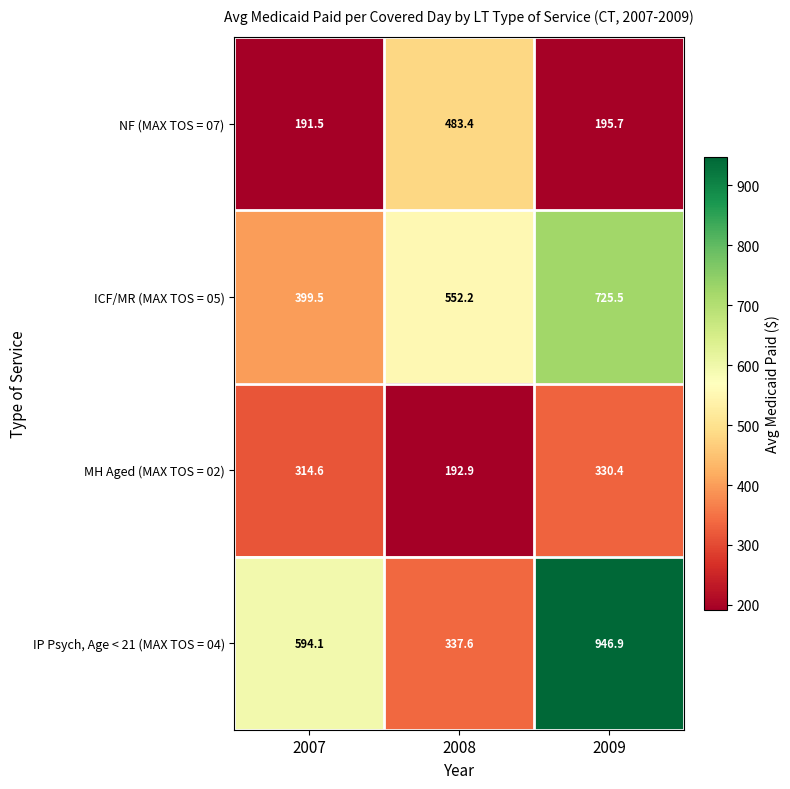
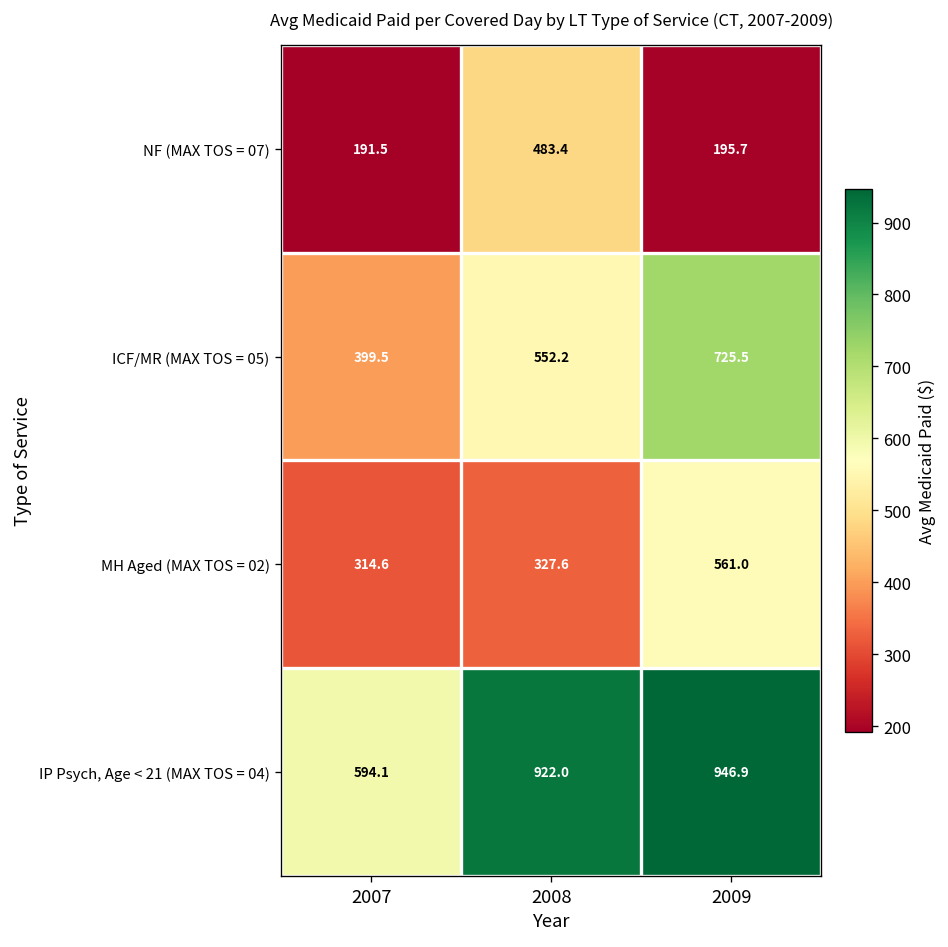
  {
    "NF (MAX TOS = 07)": {
      "2007": 191.5,
      "2008": 483.4,
      "2009": 195.7
    },
    "ICF/MR (MAX TOS = 05)": {
      "2007": 399.5,
      "2008": 552.2,
      "2009": 725.5
    },
    "MH Aged (MAX TOS = 02)": {
      "2007": 314.6,
-     "2008": 192.9,
-     "2009": 330.4
+     "2008": 327.6,
+     "2009": 561.0
    },
    "IP Psych, Age < 21 (MAX TOS = 04)": {
      "2007": 594.1,
-     "2008": 337.6,
+     "2008": 922.0,
      "2009": 946.9
    }
  }
